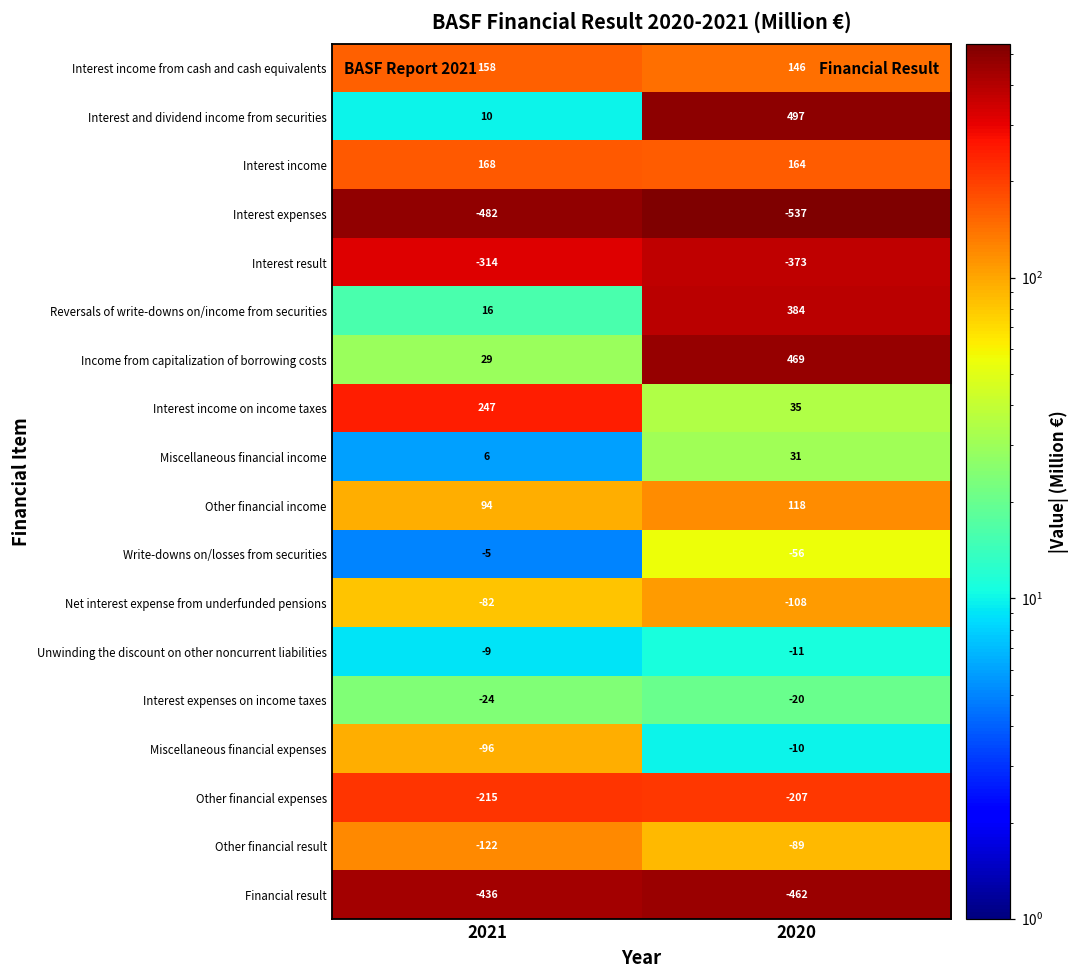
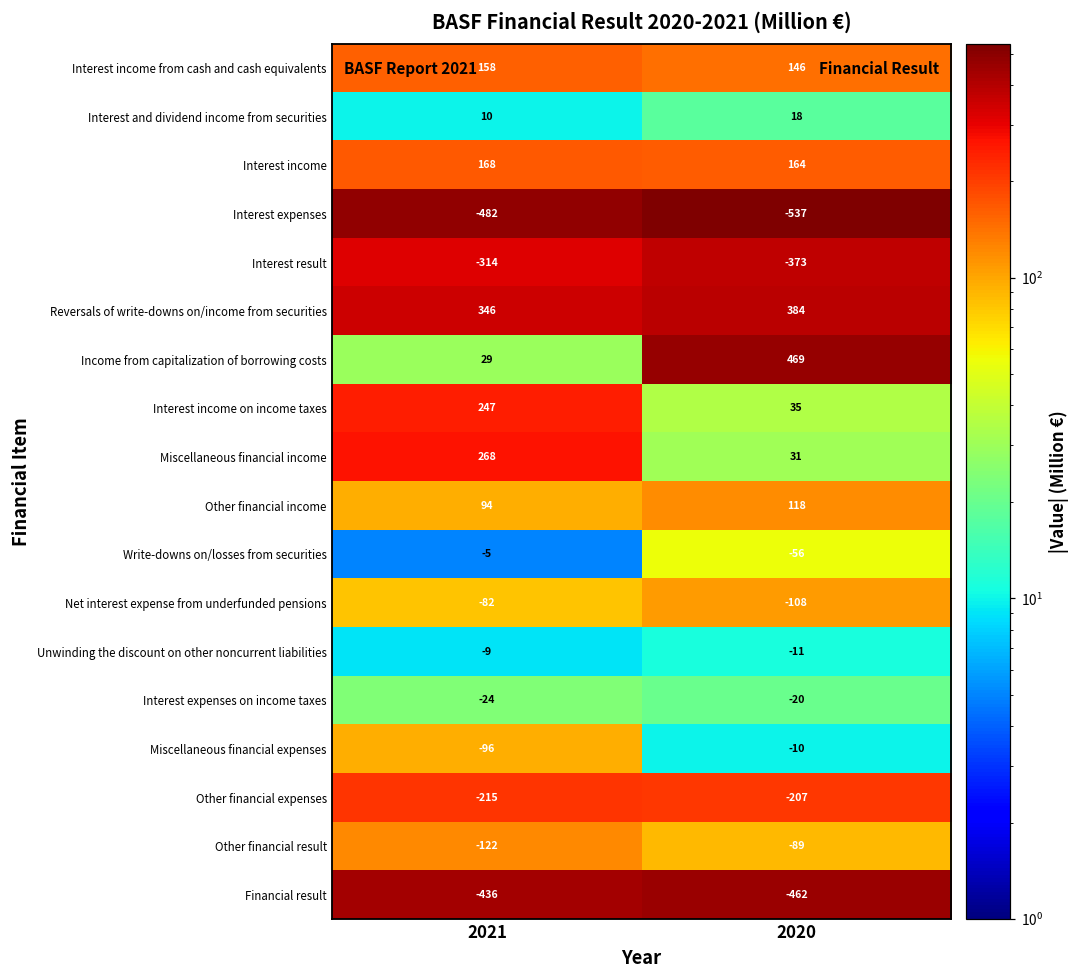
  {
    "Interest and dividend income from securities": {
      "2021": 10,
-     "2020": 497
+     "2020": 18
    },
    "Interest income": {
      "2021": 168,
      "2020": 164
    },
    "Interest expenses": {
      "2021": -482,
      "2020": -537
    },
    "Interest result": {
      "2021": -314,
      "2020": -373
    },
    "Reversals of write-downs on/income from securities": {
-     "2021": 16,
+     "2021": 346,
      "2020": 384
    },
    "Income from capitalization of borrowing costs": {
      "2021": 29,
      "2020": 469
    },
    "Interest income on income taxes": {
      "2021": 247,
      "2020": 35
    },
    "Miscellaneous financial income": {
-     "2021": 6,
+     "2021": 268,
      "2020": 31
    },
    "Other financial income": {
      "2021": 94,
      "2020": 118
    },
    "Write-downs on/losses from securities": {
      "2021": -5,
      "2020": -56
    },
    "Net interest expense from underfunded pensions": {
      "2021": -82,
      "2020": -108
    },
    "Unwinding the discount on other noncurrent liabilities": {
      "2021": -9,
      "2020": -11
    },
    "Interest expenses on income taxes": {
      "2021": -24,
      "2020": -20
    },
    "Miscellaneous financial expenses": {
      "2021": -96,
      "2020": -10
    },
    "Other financial expenses": {
      "2021": -215,
      "2020": -207
    },
    "Other financial result": {
      "2021": -122,
      "2020": -89
    },
    "Financial result": {
      "2021": -436,
      "2020": -462
    }
  }
